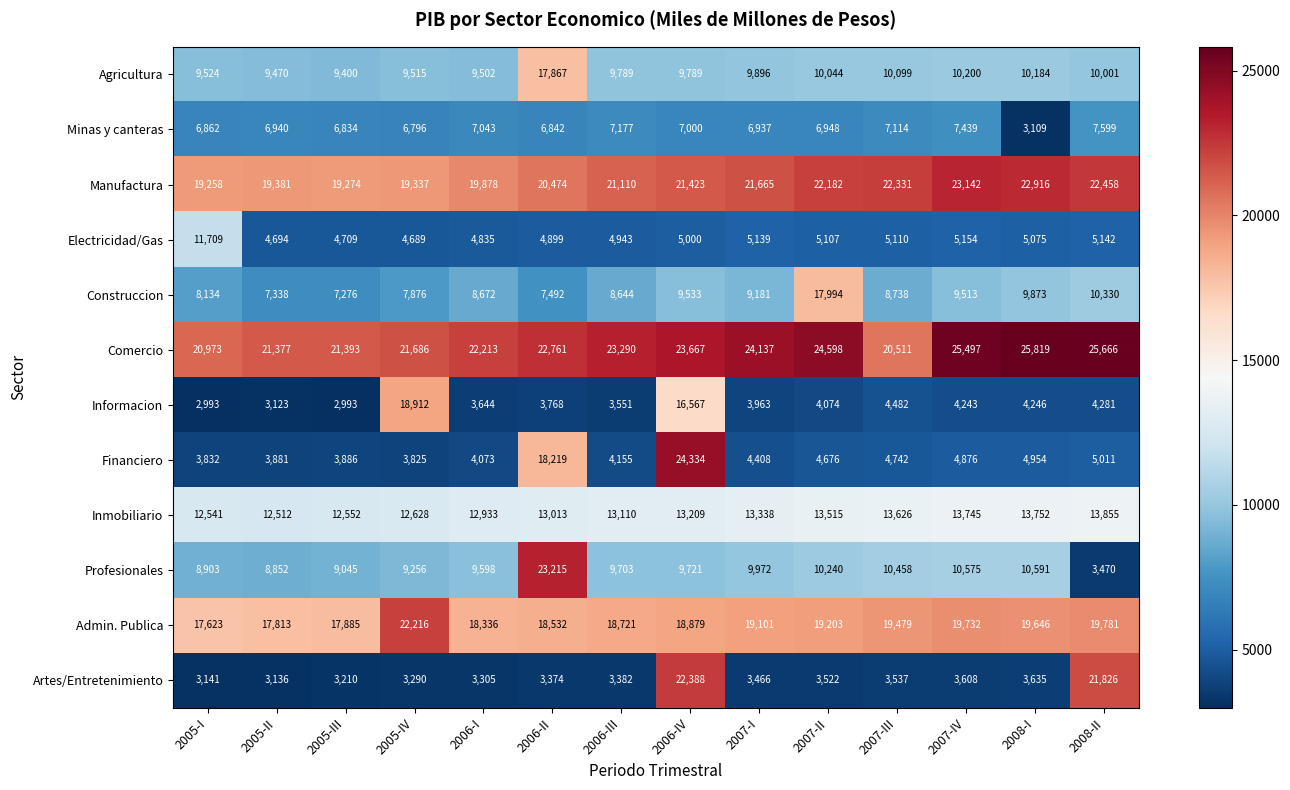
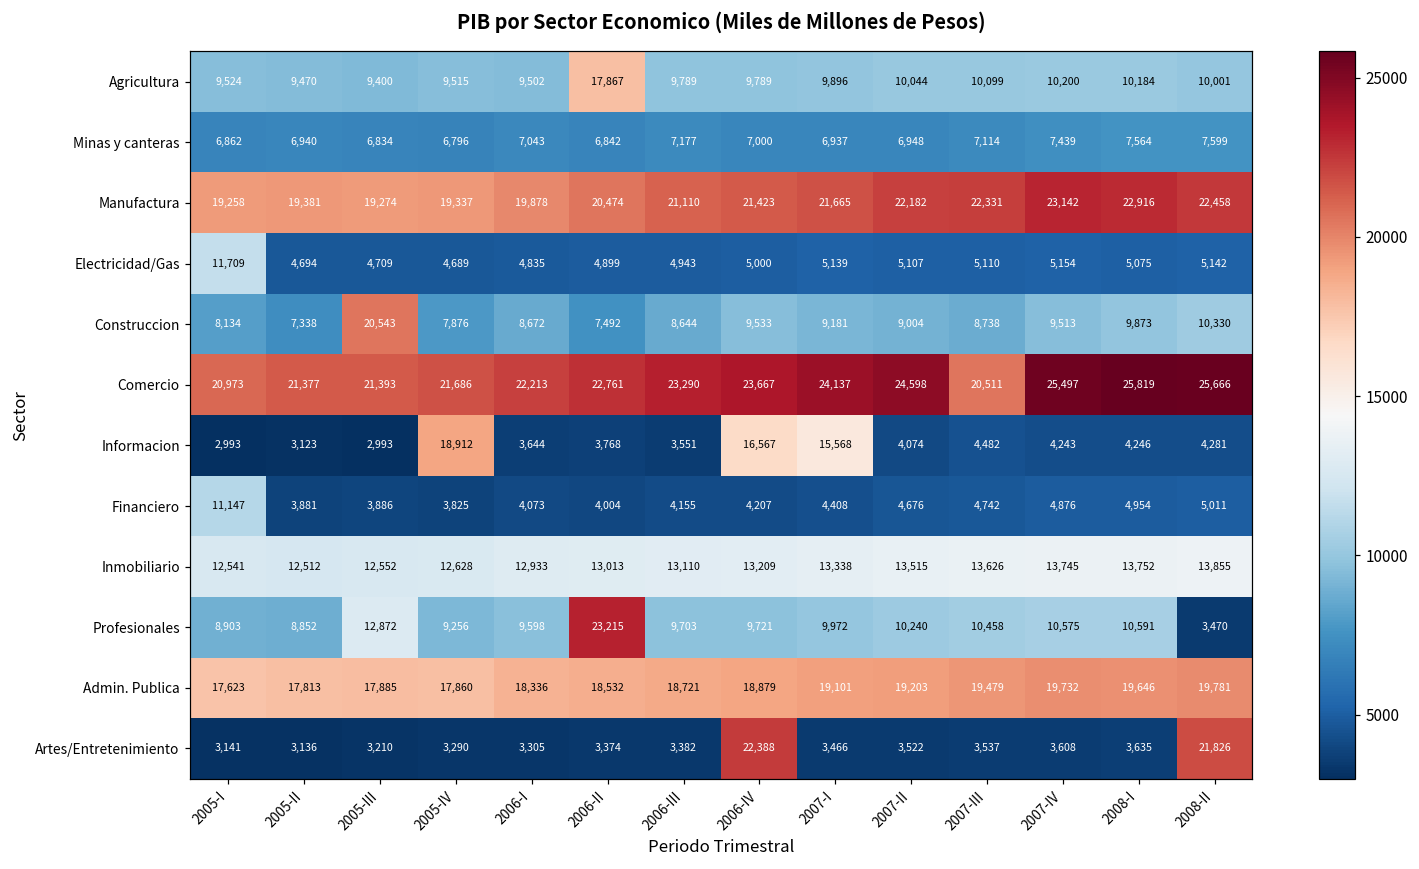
  {
    "Agricultura": {
      "2005-I": "9,524",
      "2005-II": "9,470",
      "2005-III": "9,400",
      "2005-IV": "9,515",
      "2006-I": "9,502",
      "2006-II": "17,867",
      "2006-III": "9,789",
      "2006-IV": "9,789",
      "2007-I": "9,896",
      "2007-II": "10,044",
      "2007-III": "10,099",
      "2007-IV": "10,200",
      "2008-I": "10,184",
      "2008-II": "10,001"
    },
    "Minas y canteras": {
      "2005-I": "6,862",
      "2005-II": "6,940",
      "2005-III": "6,834",
      "2005-IV": "6,796",
      "2006-I": "7,043",
      "2006-II": "6,842",
      "2006-III": "7,177",
      "2006-IV": "7,000",
      "2007-I": "6,937",
      "2007-II": "6,948",
      "2007-III": "7,114",
      "2007-IV": "7,439",
-     "2008-I": "3,109",
+     "2008-I": "7,564",
      "2008-II": "7,599"
    },
    "Manufactura": {
      "2005-I": "19,258",
      "2005-II": "19,381",
      "2005-III": "19,274",
      "2005-IV": "19,337",
      "2006-I": "19,878",
      "2006-II": "20,474",
      "2006-III": "21,110",
      "2006-IV": "21,423",
      "2007-I": "21,665",
      "2007-II": "22,182",
      "2007-III": "22,331",
      "2007-IV": "23,142",
      "2008-I": "22,916",
      "2008-II": "22,458"
    },
    "Electricidad/Gas": {
      "2005-I": "11,709",
      "2005-II": "4,694",
      "2005-III": "4,709",
      "2005-IV": "4,689",
      "2006-I": "4,835",
      "2006-II": "4,899",
      "2006-III": "4,943",
      "2006-IV": "5,000",
      "2007-I": "5,139",
      "2007-II": "5,107",
      "2007-III": "5,110",
      "2007-IV": "5,154",
      "2008-I": "5,075",
      "2008-II": "5,142"
    },
    "Construccion": {
      "2005-I": "8,134",
      "2005-II": "7,338",
-     "2005-III": "7,276",
+     "2005-III": "20,543",
      "2005-IV": "7,876",
      "2006-I": "8,672",
      "2006-II": "7,492",
      "2006-III": "8,644",
      "2006-IV": "9,533",
      "2007-I": "9,181",
-     "2007-II": "17,994",
+     "2007-II": "9,004",
      "2007-III": "8,738",
      "2007-IV": "9,513",
      "2008-I": "9,873",
      "2008-II": "10,330"
    },
    "Comercio": {
      "2005-I": "20,973",
      "2005-II": "21,377",
      "2005-III": "21,393",
      "2005-IV": "21,686",
      "2006-I": "22,213",
      "2006-II": "22,761",
      "2006-III": "23,290",
      "2006-IV": "23,667",
      "2007-I": "24,137",
      "2007-II": "24,598",
      "2007-III": "20,511",
      "2007-IV": "25,497",
      "2008-I": "25,819",
      "2008-II": "25,666"
    },
    "Informacion": {
      "2005-I": "2,993",
      "2005-II": "3,123",
      "2005-III": "2,993",
      "2005-IV": "18,912",
      "2006-I": "3,644",
      "2006-II": "3,768",
      "2006-III": "3,551",
      "2006-IV": "16,567",
-     "2007-I": "3,963",
+     "2007-I": "15,568",
      "2007-II": "4,074",
      "2007-III": "4,482",
      "2007-IV": "4,243",
      "2008-I": "4,246",
      "2008-II": "4,281"
    },
    "Financiero": {
-     "2005-I": "3,832",
+     "2005-I": "11,147",
      "2005-II": "3,881",
      "2005-III": "3,886",
      "2005-IV": "3,825",
      "2006-I": "4,073",
-     "2006-II": "18,219",
+     "2006-II": "4,004",
      "2006-III": "4,155",
-     "2006-IV": "24,334",
+     "2006-IV": "4,207",
      "2007-I": "4,408",
      "2007-II": "4,676",
      "2007-III": "4,742",
      "2007-IV": "4,876",
      "2008-I": "4,954",
      "2008-II": "5,011"
    },
    "Inmobiliario": {
      "2005-I": "12,541",
      "2005-II": "12,512",
      "2005-III": "12,552",
      "2005-IV": "12,628",
      "2006-I": "12,933",
      "2006-II": "13,013",
      "2006-III": "13,110",
      "2006-IV": "13,209",
      "2007-I": "13,338",
      "2007-II": "13,515",
      "2007-III": "13,626",
      "2007-IV": "13,745",
      "2008-I": "13,752",
      "2008-II": "13,855"
    },
    "Profesionales": {
      "2005-I": "8,903",
      "2005-II": "8,852",
-     "2005-III": "9,045",
+     "2005-III": "12,872",
      "2005-IV": "9,256",
      "2006-I": "9,598",
      "2006-II": "23,215",
      "2006-III": "9,703",
      "2006-IV": "9,721",
      "2007-I": "9,972",
      "2007-II": "10,240",
      "2007-III": "10,458",
      "2007-IV": "10,575",
      "2008-I": "10,591",
      "2008-II": "3,470"
    },
    "Admin. Publica": {
      "2005-I": "17,623",
      "2005-II": "17,813",
      "2005-III": "17,885",
-     "2005-IV": "22,216",
+     "2005-IV": "17,860",
      "2006-I": "18,336",
      "2006-II": "18,532",
      "2006-III": "18,721",
      "2006-IV": "18,879",
      "2007-I": "19,101",
      "2007-II": "19,203",
      "2007-III": "19,479",
      "2007-IV": "19,732",
      "2008-I": "19,646",
      "2008-II": "19,781"
    },
    "Artes/Entretenimiento": {
      "2005-I": "3,141",
      "2005-II": "3,136",
      "2005-III": "3,210",
      "2005-IV": "3,290",
      "2006-I": "3,305",
      "2006-II": "3,374",
      "2006-III": "3,382",
      "2006-IV": "22,388",
      "2007-I": "3,466",
      "2007-II": "3,522",
      "2007-III": "3,537",
      "2007-IV": "3,608",
      "2008-I": "3,635",
      "2008-II": "21,826"
    }
  }
